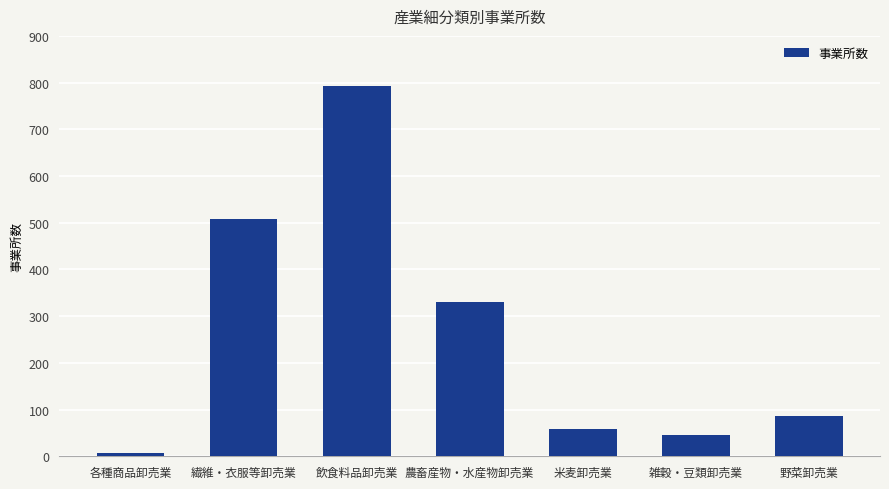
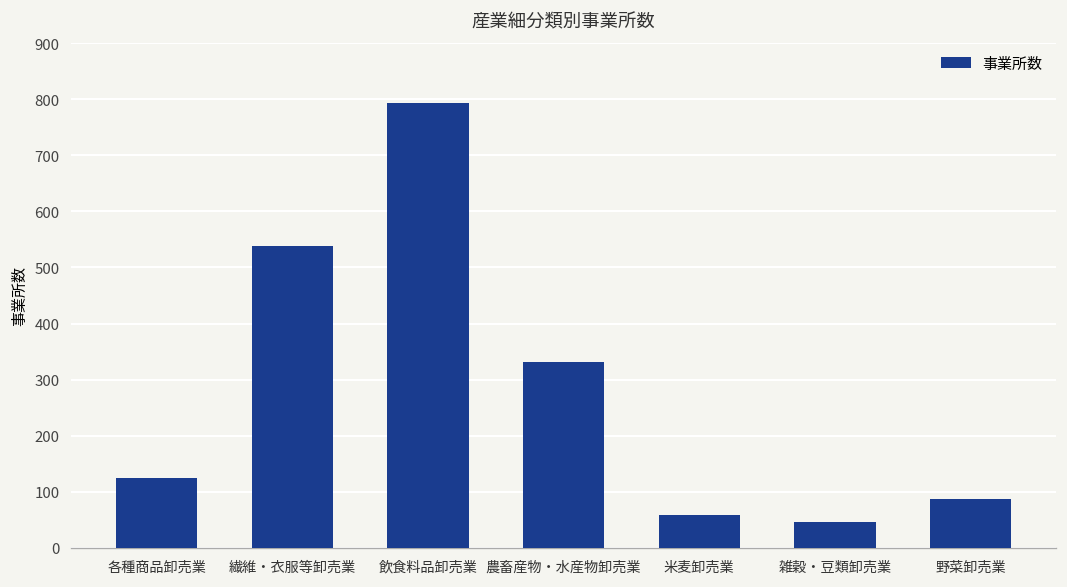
  {
-   "各種商品卸売業": 10,
-   "繊維・衣服等卸売業": 510,
+   "各種商品卸売業": 130,
+   "繊維・衣服等卸売業": 540,
    "飲食料品卸売業": 790,
    "農畜産物・水産物卸売業": 330,
    "米麦卸売業": 60,
    "雑穀・豆類卸売業": 50,
    "野菜卸売業": 90
  }
